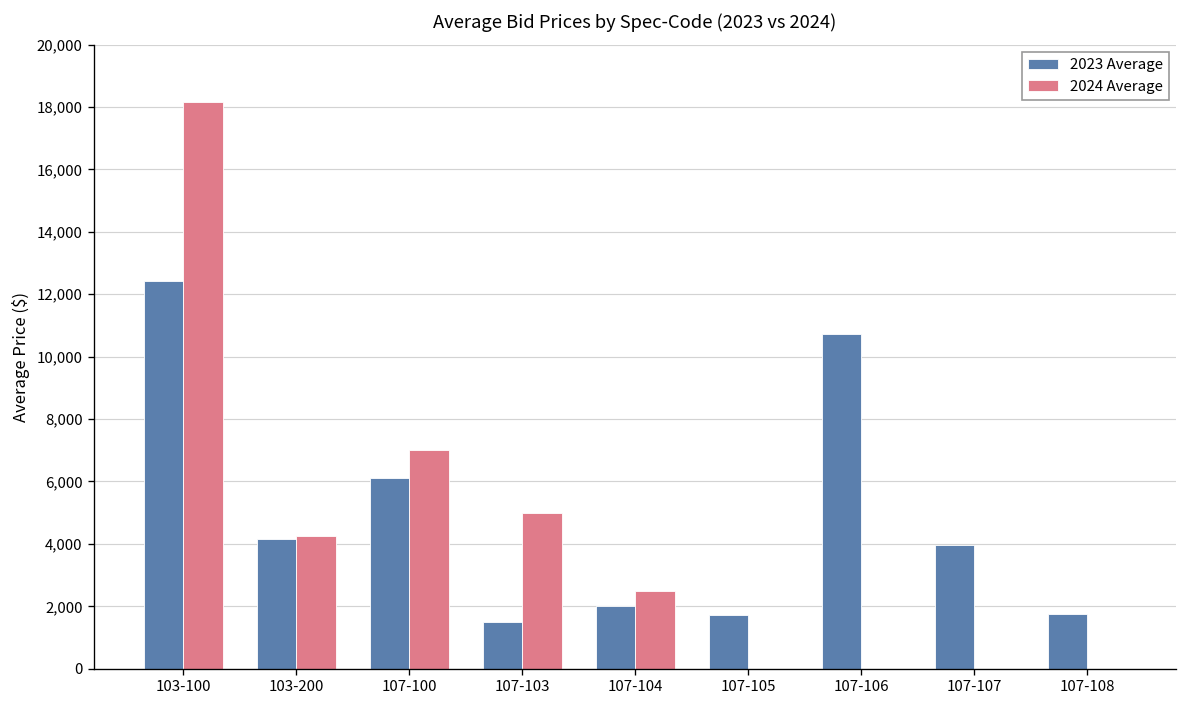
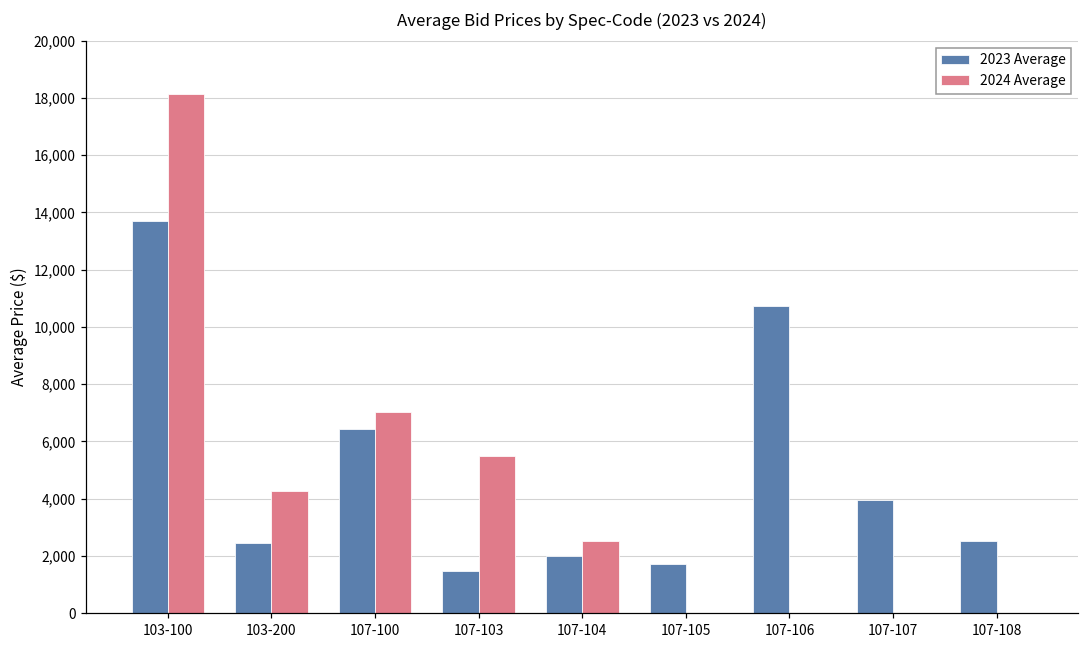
  {
    "2023 Average": {
-     "103-100": "12,400",
-     "103-200": "4,200",
-     "107-100": "6,100",
+     "103-100": "13,700",
+     "103-200": "2,400",
+     "107-100": "6,400",
      "107-103": "1,500",
      "107-104": "2,000",
      "107-105": "1,700",
      "107-106": "10,700",
      "107-107": "4,000",
-     "107-108": "1,800"
+     "107-108": "2,500"
    },
    "2024 Average": {
      "103-100": "18,100",
      "103-200": "4,300",
      "107-100": "7,000",
-     "107-103": "5,000",
+     "107-103": "5,500",
      "107-104": "2,500",
      "107-105": "0",
      "107-106": "0",
      "107-107": "0",
      "107-108": "0"
    }
  }
